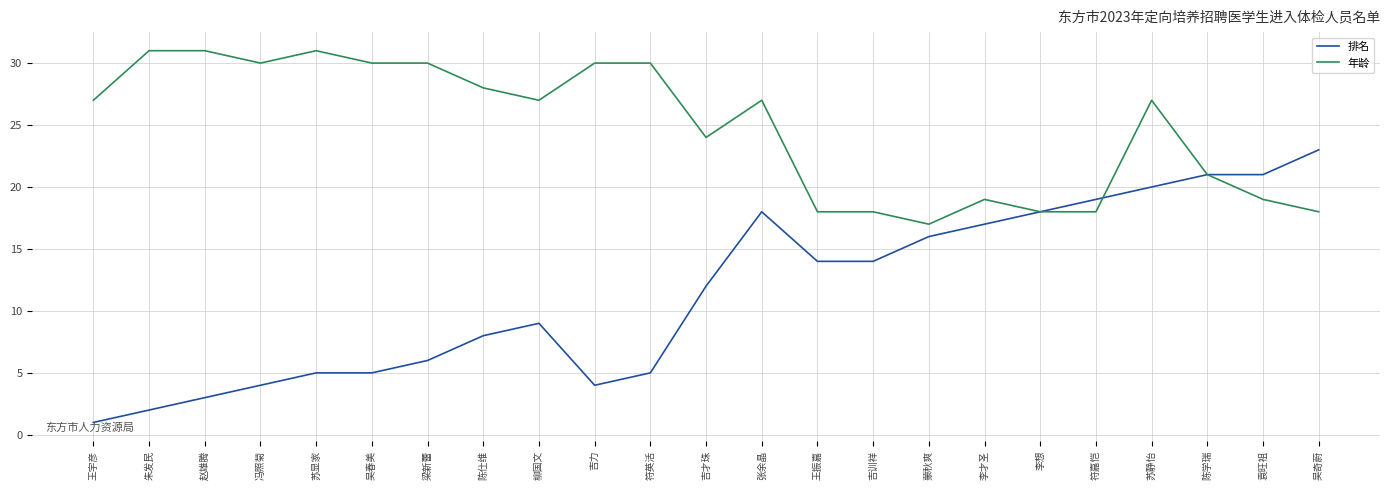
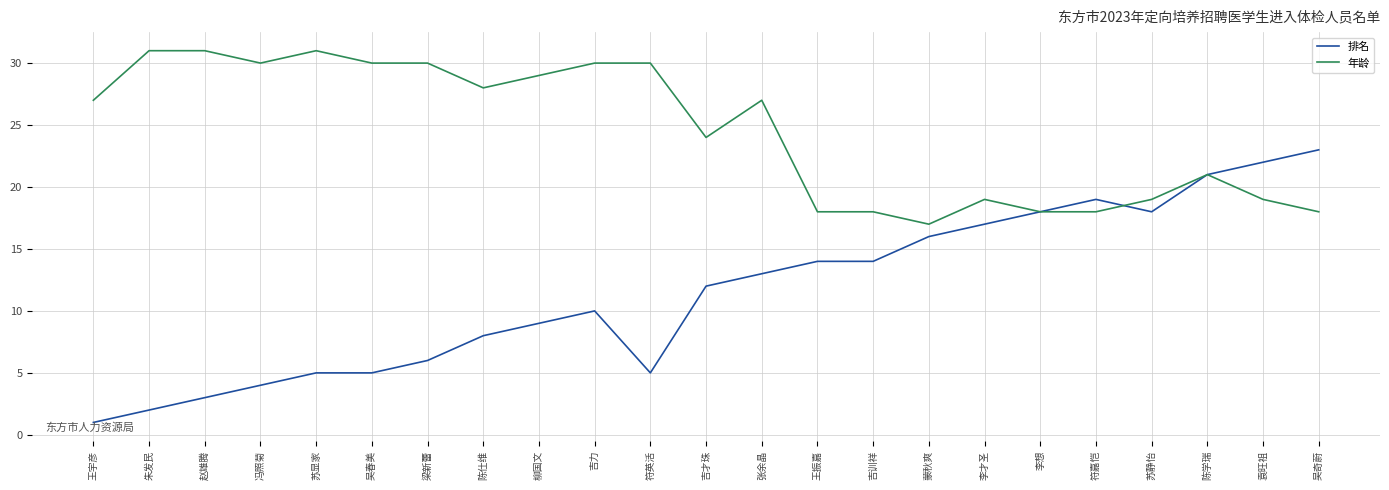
  {
    "排名": {
      "王宇彦": 1,
      "朱发民": 2,
      "赵雄腾": 3,
      "冯照菊": 4,
      "苏显家": 5,
      "吴春美": 5,
      "梁新蕾": 6,
      "陈仕维": 8,
      "柳国文": 9,
-     "吉力": 4,
+     "吉力": 10,
      "符英活": 5,
      "吉才珠": 12,
-     "张余晶": 18,
+     "张余晶": 13,
      "王振嘉": 14,
      "吉训祥": 14,
      "蒙秋爽": 16,
      "李才圣": 17,
      "符嘉恺": 19,
-     "苏静怡": 20,
-     "袁旺祖": 21,
+     "苏静怡": 18,
+     "袁旺祖": 22,
      "吴奇蔚": 23
    },
    "年龄": {
      "王宇彦": 27,
      "朱发民": 31,
      "赵雄腾": 31,
      "冯照菊": 30,
      "苏显家": 31,
      "吴春美": 30,
      "梁新蕾": 30,
      "陈仕维": 28,
-     "柳国文": 27,
+     "柳国文": 29,
      "吉力": 30,
      "符英活": 30,
      "吉才珠": 24,
      "张余晶": 27,
      "王振嘉": 18,
      "吉训祥": 18,
      "蒙秋爽": 17,
      "李才圣": 19,
      "符嘉恺": 18,
-     "苏静怡": 27,
+     "苏静怡": 19,
      "袁旺祖": 19,
      "吴奇蔚": 18
    }
  }
